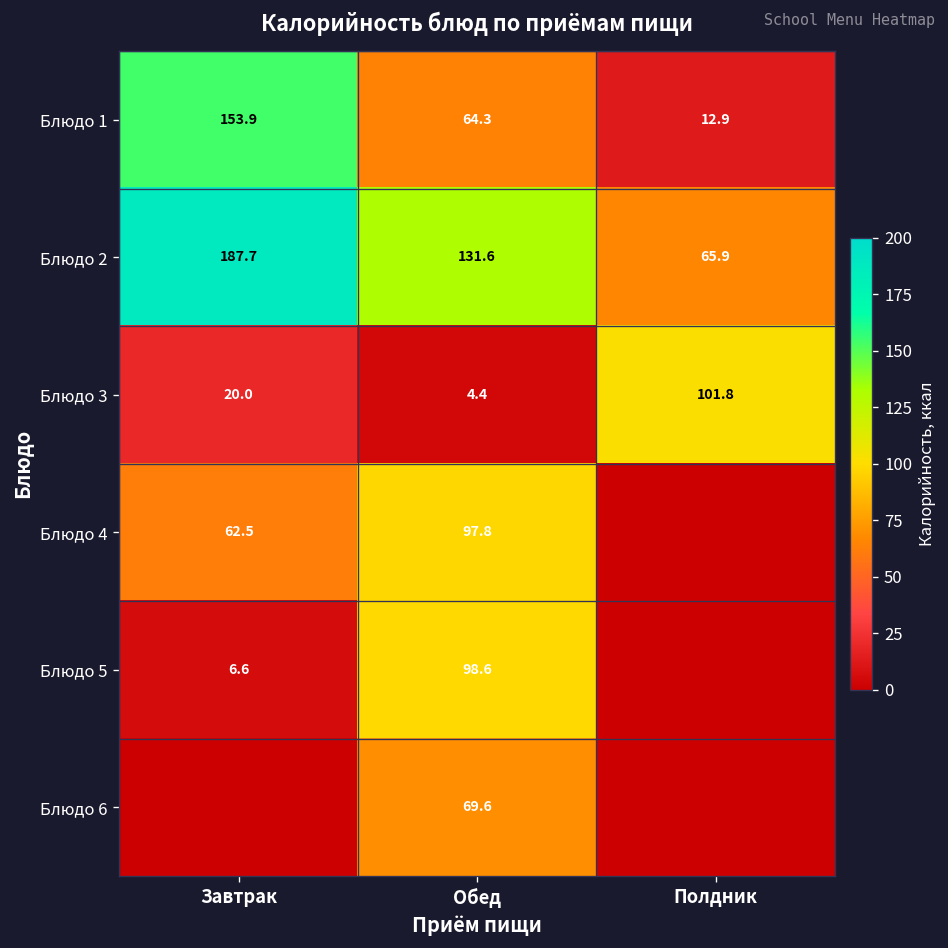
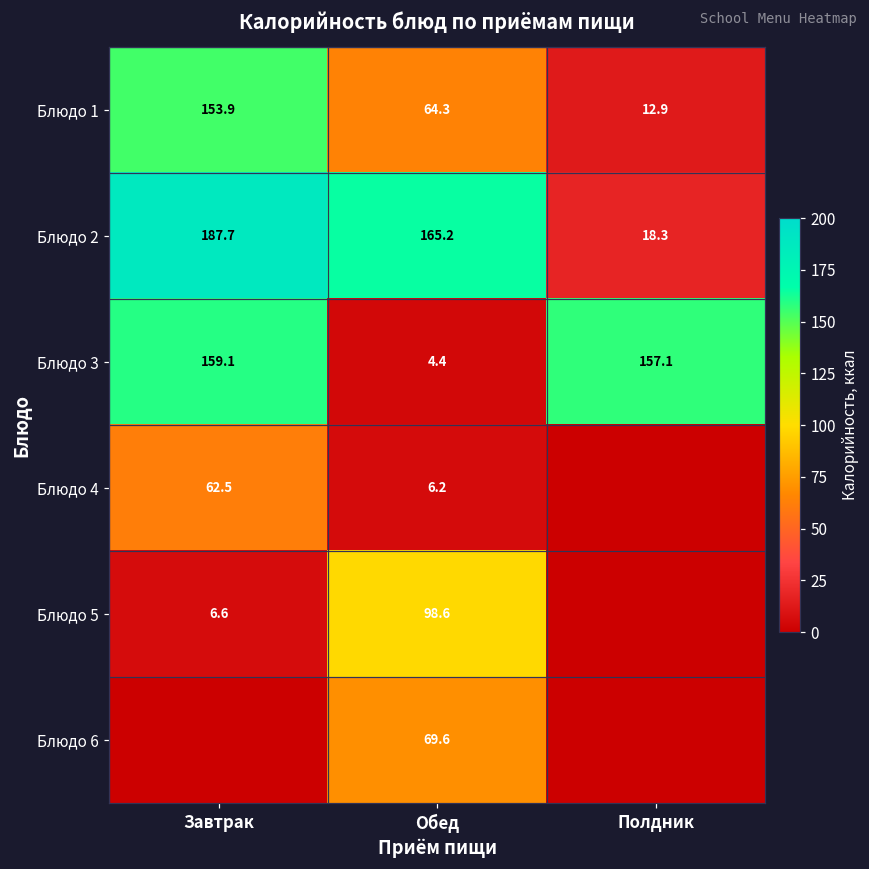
  {
    "Блюдо 1": {
      "Завтрак": 153.9,
      "Обед": 64.3,
      "Полдник": 12.9
    },
    "Блюдо 2": {
      "Завтрак": 187.7,
-     "Обед": 131.6,
-     "Полдник": 65.9
+     "Обед": 165.2,
+     "Полдник": 18.3
    },
    "Блюдо 3": {
-     "Завтрак": 20.0,
+     "Завтрак": 159.1,
      "Обед": 4.4,
-     "Полдник": 101.8
+     "Полдник": 157.1
    },
    "Блюдо 4": {
      "Завтрак": 62.5,
-     "Обед": 97.8
+     "Обед": 6.2
    },
    "Блюдо 5": {
      "Завтрак": 6.6,
      "Обед": 98.6
    },
    "Блюдо 6": {
      "Обед": 69.6
    }
  }
